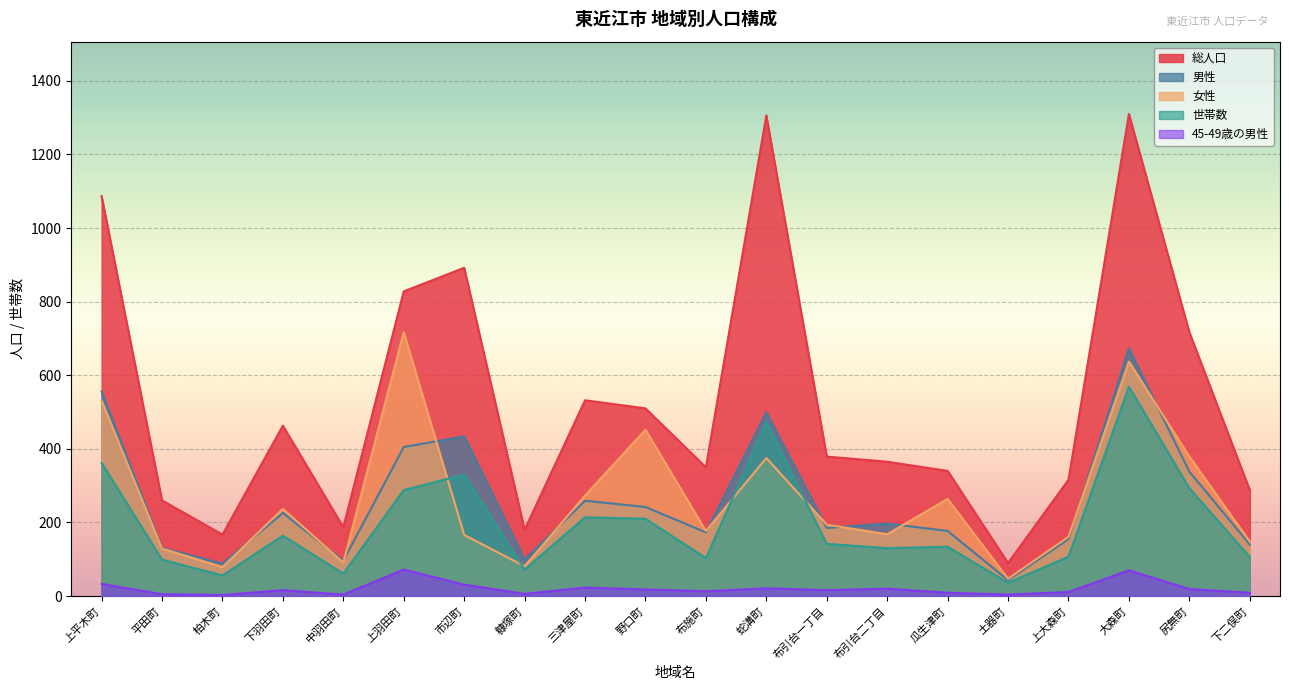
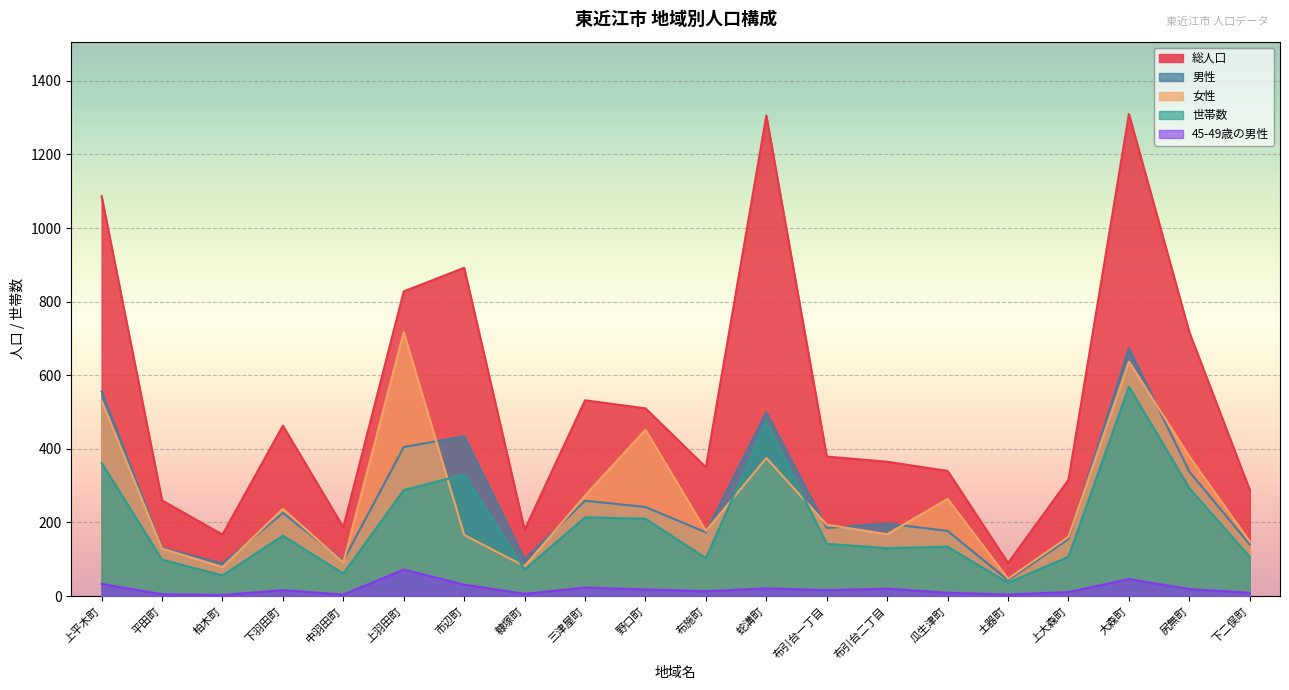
  {
    "総人口": {
      "上平木町": 1090,
      "平田町": 260,
      "柏木町": 170,
      "下羽田町": 460,
      "中羽田町": 190,
      "上羽田町": 830,
      "市辺町": 890,
      "糠塚町": 180,
      "三津屋町": 530,
      "野口町": 510,
      "布施町": 350,
      "蛇溝町": 1310,
      "布引台一丁目": 380,
      "布引台二丁目": 370,
      "瓜生津町": 340,
      "土器町": 90,
      "上大森町": 320,
      "大森町": 1310,
      "尻無町": 720,
      "下二俣町": 290
    },
    "女性": {
      "上平木町": 530,
      "柏木町": 80,
      "下羽田町": 240,
      "上羽田町": 720,
      "市辺町": 170,
      "糠塚町": 80,
      "三津屋町": 270,
      "野口町": 450,
      "蛇溝町": 380,
      "布引台一丁目": 190,
      "布引台二丁目": 170,
      "瓜生津町": 260,
      "大森町": 640,
      "尻無町": 380,
      "下二俣町": 150
    },
    "45-49歳の男性": {
      "上平木町": 30,
      "平田町": 10,
      "柏木町": 0,
      "下羽田町": 20,
      "中羽田町": 0,
      "上羽田町": 70,
      "市辺町": 30,
      "糠塚町": 10,
      "三津屋町": 20,
      "野口町": 20,
      "布施町": 10,
      "蛇溝町": 20,
      "布引台一丁目": 20,
      "布引台二丁目": 20,
      "瓜生津町": 10,
      "土器町": 0,
      "上大森町": 10,
-     "大森町": 70,
+     "大森町": 50,
      "尻無町": 20,
      "下二俣町": 10
    }
  }
